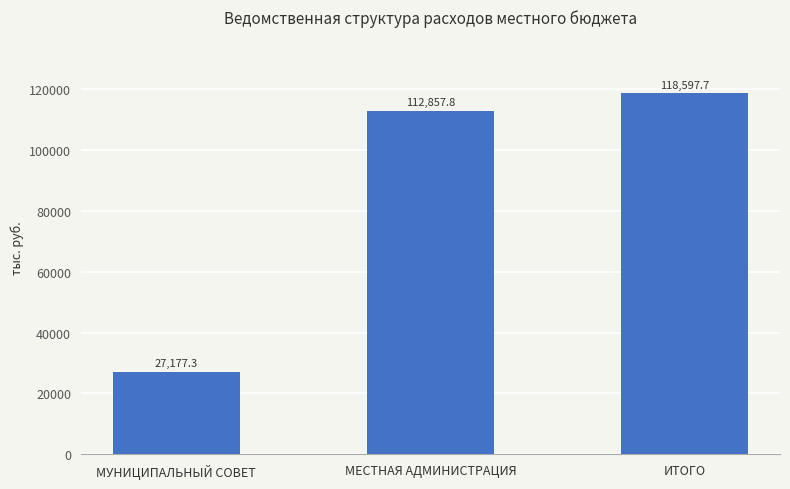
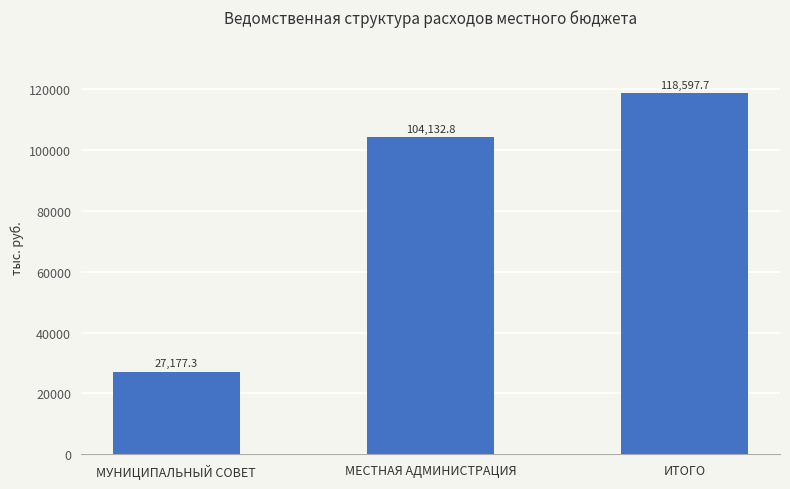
  {
    "МУНИЦИПАЛЬНЫЙ СОВЕТ": "27,177.3",
-   "МЕСТНАЯ АДМИНИСТРАЦИЯ": "112,857.8",
+   "МЕСТНАЯ АДМИНИСТРАЦИЯ": "104,132.8",
    "ИТОГО": "118,597.7"
  }
